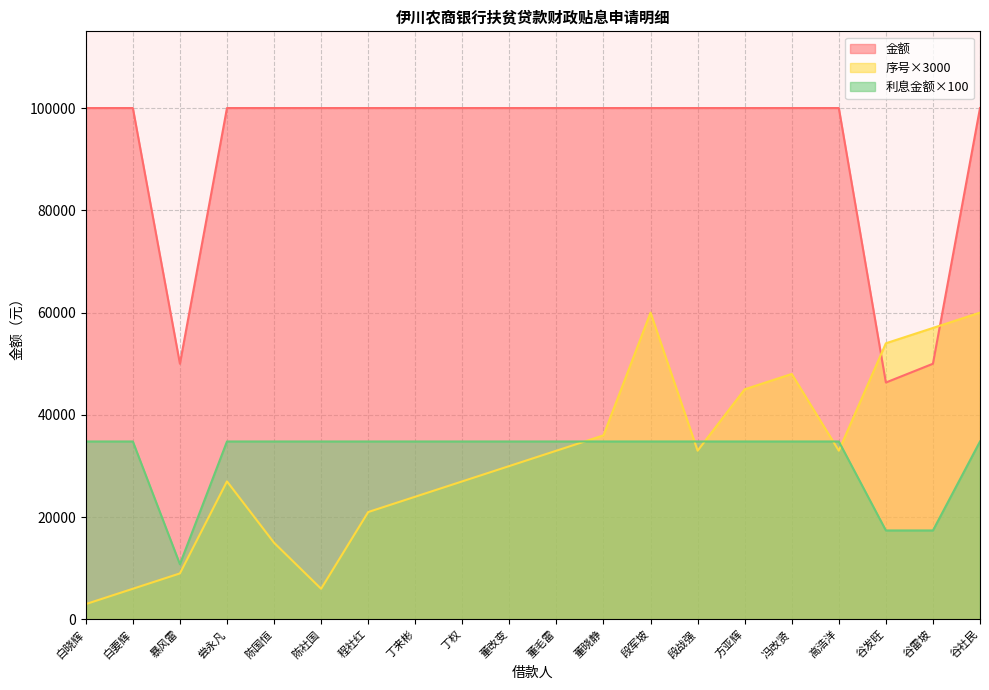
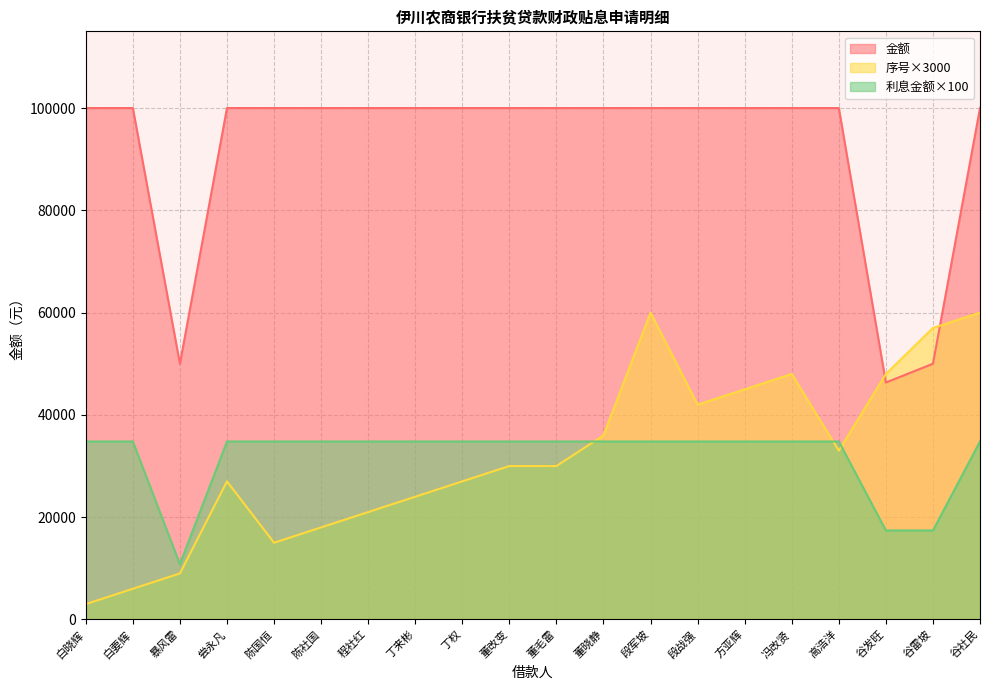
  {
    "金额": {
      "白晓辉": 100000,
      "白要辉": 100000,
      "暴风雷": 50000,
      "尝永凡": 100000,
      "陈国恒": 100000,
      "陈社国": 100000,
      "程社红": 100000,
      "丁来彬": 100000,
      "丁权": 100000,
      "董改变": 100000,
      "董毛雷": 100000,
      "董晓静": 100000,
      "段军坡": 100000,
      "段战强": 100000,
      "方亚辉": 100000,
      "冯改贤": 100000,
      "高浩洋": 100000,
      "谷发旺": 46000,
      "谷雷坡": 50000,
      "谷社民": 100000
    },
    "序号×3000": {
      "白晓辉": 3000,
      "白要辉": 6000,
      "暴风雷": 9000,
      "尝永凡": 27000,
      "陈国恒": 15000,
-     "陈社国": 6000,
+     "陈社国": 18000,
      "程社红": 21000,
      "丁来彬": 24000,
      "丁权": 27000,
      "董改变": 30000,
-     "董毛雷": 33000,
+     "董毛雷": 30000,
      "董晓静": 36000,
      "段军坡": 60000,
-     "段战强": 33000,
+     "段战强": 42000,
      "方亚辉": 45000,
      "冯改贤": 48000,
      "高浩洋": 33000,
-     "谷发旺": 54000,
+     "谷发旺": 48000,
      "谷雷坡": 57000,
      "谷社民": 60000
    },
    "利息金额×100": {
      "白晓辉": 35000,
      "白要辉": 35000,
      "暴风雷": 11000,
      "尝永凡": 35000,
      "陈国恒": 35000,
      "陈社国": 35000,
      "程社红": 35000,
      "丁来彬": 35000,
      "丁权": 35000,
      "董改变": 35000,
      "董毛雷": 35000,
      "董晓静": 35000,
      "段军坡": 35000,
      "段战强": 35000,
      "方亚辉": 35000,
      "冯改贤": 35000,
      "高浩洋": 35000,
      "谷发旺": 17000,
      "谷雷坡": 17000,
      "谷社民": 35000
    }
  }
